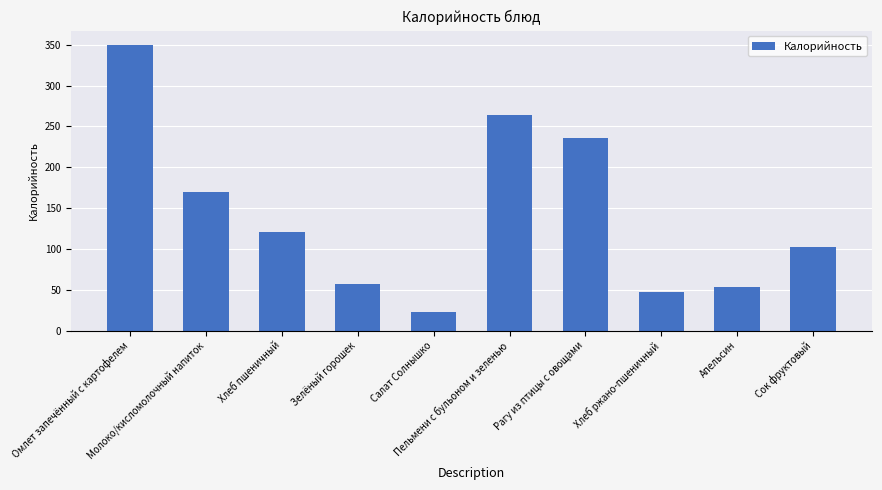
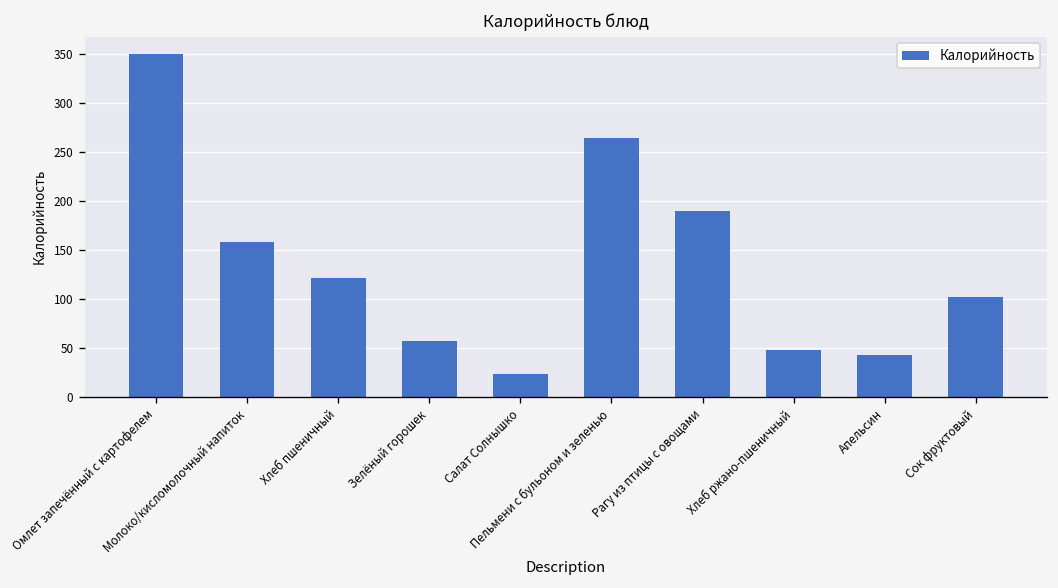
  {
    "Омлет запечённый с картофелем": 350,
-   "Молоко/кисломолочный напиток": 170,
+   "Молоко/кисломолочный напиток": 160,
    "Хлеб пшеничный": 120,
    "Зелёный горошек": 60,
    "Салат Солнышко": 20,
    "Пельмени с бульоном и зеленью": 260,
-   "Рагу из птицы с овощами": 240,
+   "Рагу из птицы с овощами": 190,
    "Хлеб ржано-пшеничный": 50,
-   "Апельсин": 50,
+   "Апельсин": 40,
    "Сок фруктовый": 100
  }
